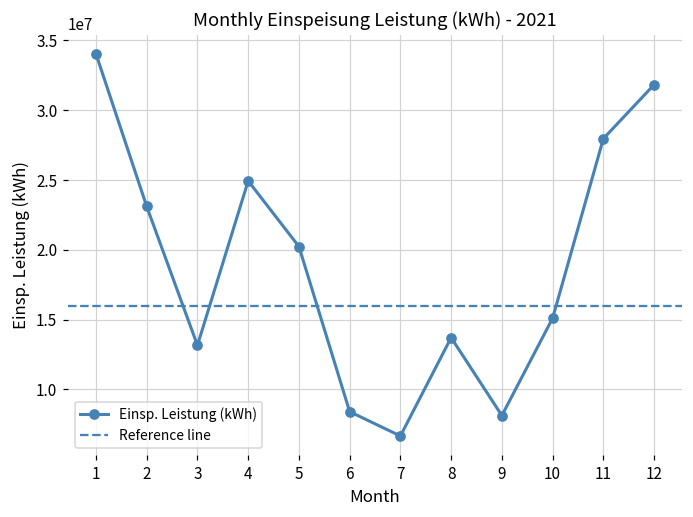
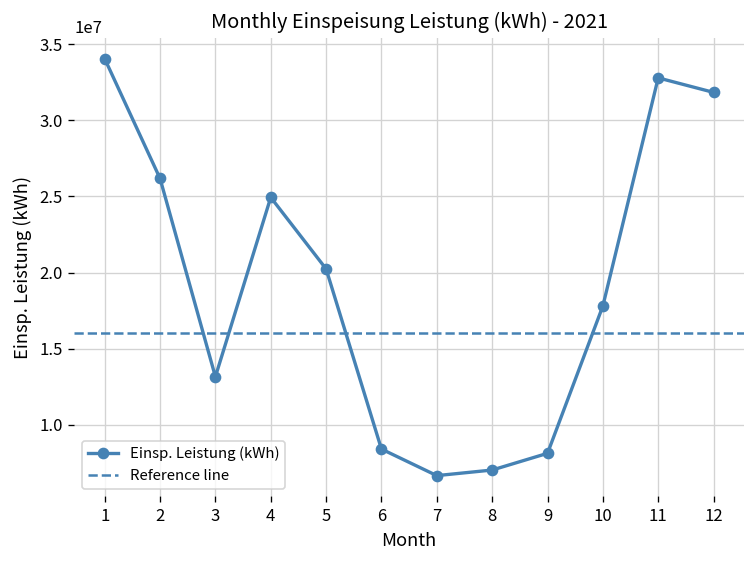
  {
    "1": 34000000,
-   "2": 23100000,
+   "2": 26200000,
    "3": 13200000,
    "4": 24900000,
    "5": 20200000,
    "6": 8400000,
    "7": 6700000,
-   "8": 13700000,
+   "8": 7000000,
    "9": 8100000,
-   "10": 15100000,
-   "11": 28000000,
+   "10": 17800000,
+   "11": 32800000,
    "12": 31800000
  }
